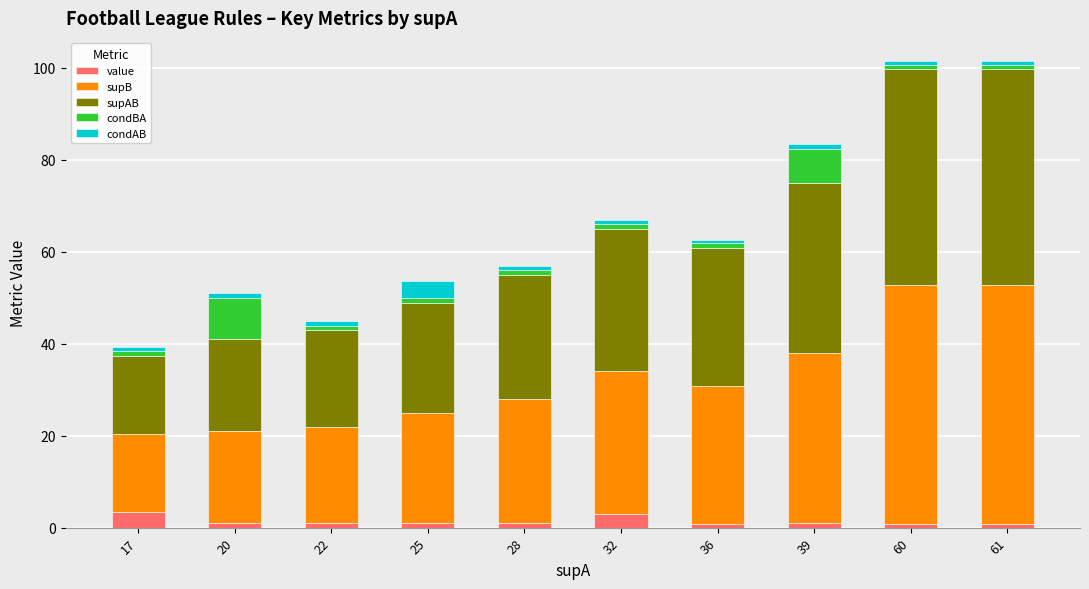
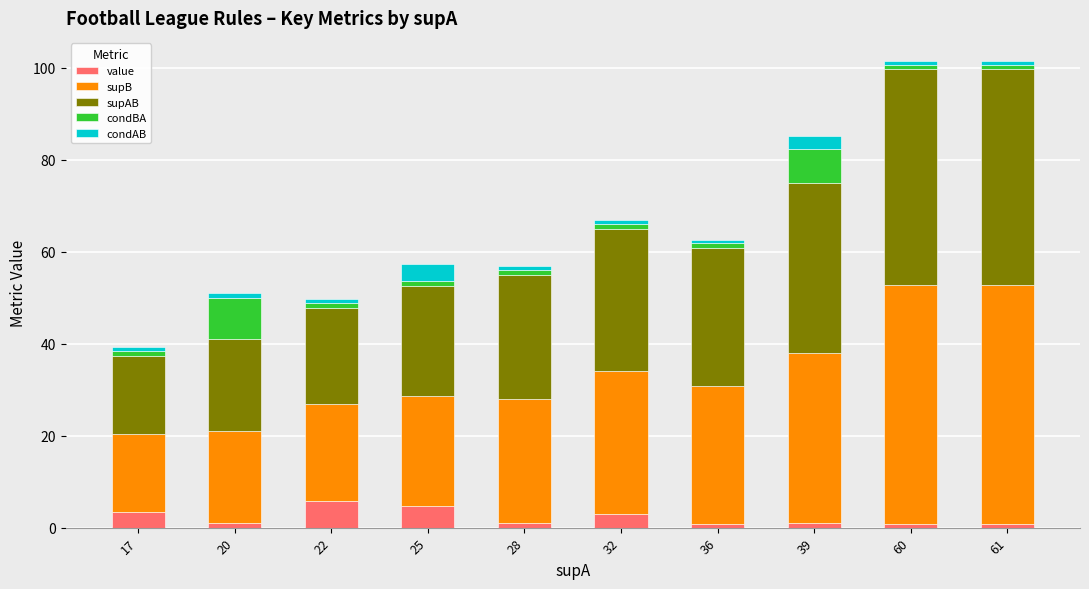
  {
    "value": {
      "17": 3,
      "20": 1,
-     "22": 1,
-     "25": 1,
+     "22": 6,
+     "25": 5,
      "28": 1,
      "32": 3,
      "36": 1,
      "39": 1,
      "60": 1,
      "61": 1
    },
    "supB": {
      "17": 17,
      "20": 20,
      "22": 21,
      "25": 24,
      "28": 27,
      "32": 31,
      "36": 30,
      "39": 37,
      "60": 52,
      "61": 52
    },
    "supAB": {
      "17": 17,
      "20": 20,
      "22": 21,
      "25": 24,
      "28": 27,
      "32": 31,
      "36": 30,
      "39": 37,
      "60": 47,
      "61": 47
    },
    "condBA": {
      "17": 1,
      "20": 9,
      "22": 1,
      "25": 1,
      "28": 1,
      "32": 1,
      "36": 1,
      "39": 8,
      "60": 1,
      "61": 1
    },
    "condAB": {
      "17": 1,
      "20": 1,
      "22": 1,
      "25": 4,
      "28": 1,
      "32": 1,
      "36": 1,
-     "39": 1,
+     "39": 3,
      "60": 1,
      "61": 1
    }
  }
